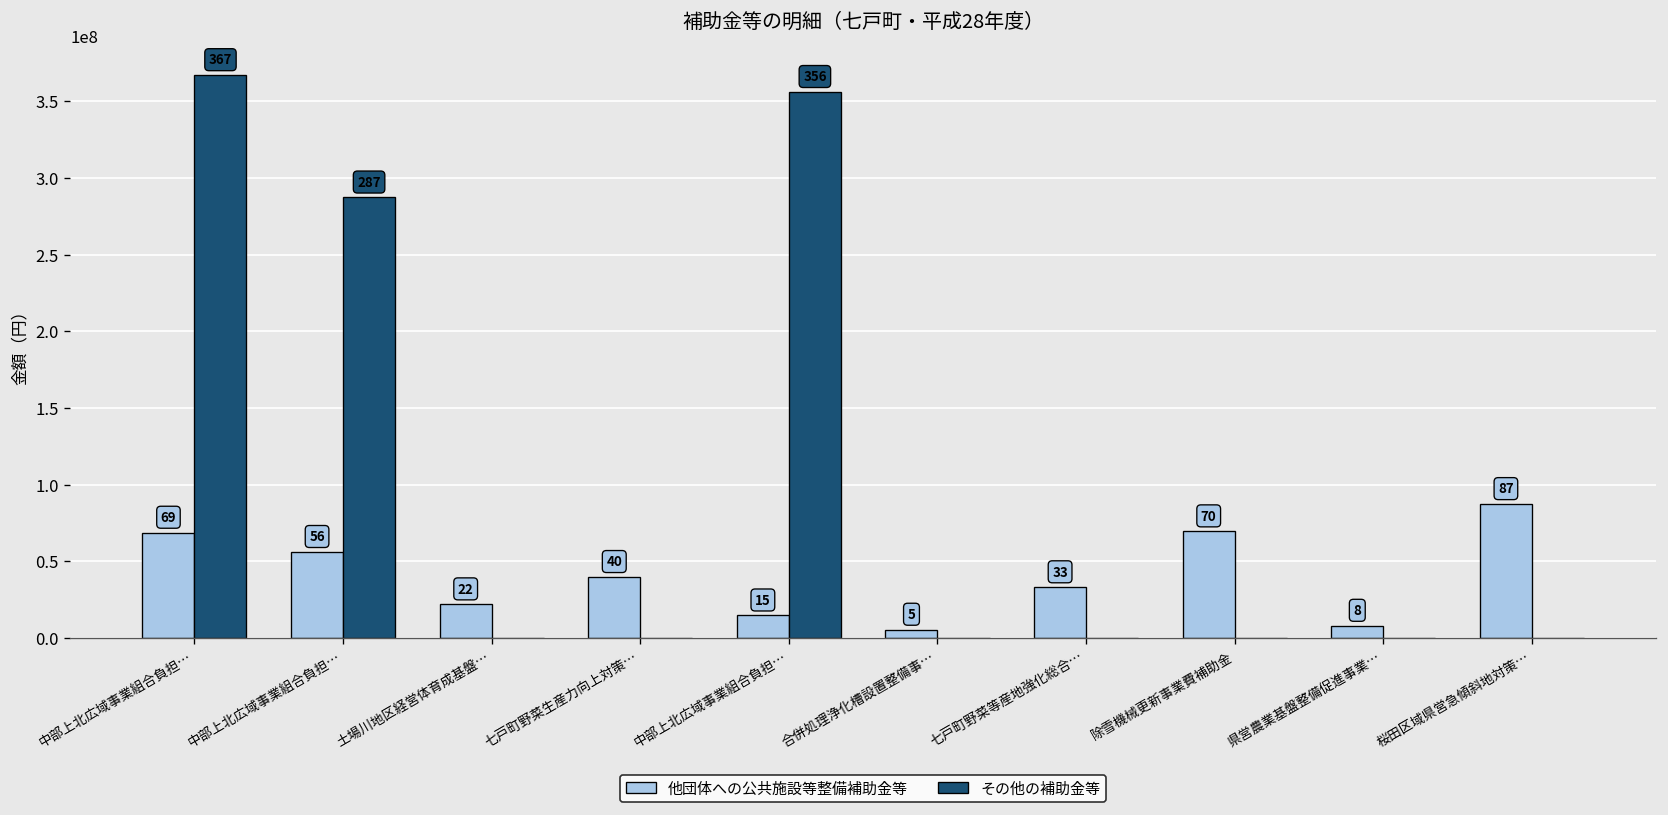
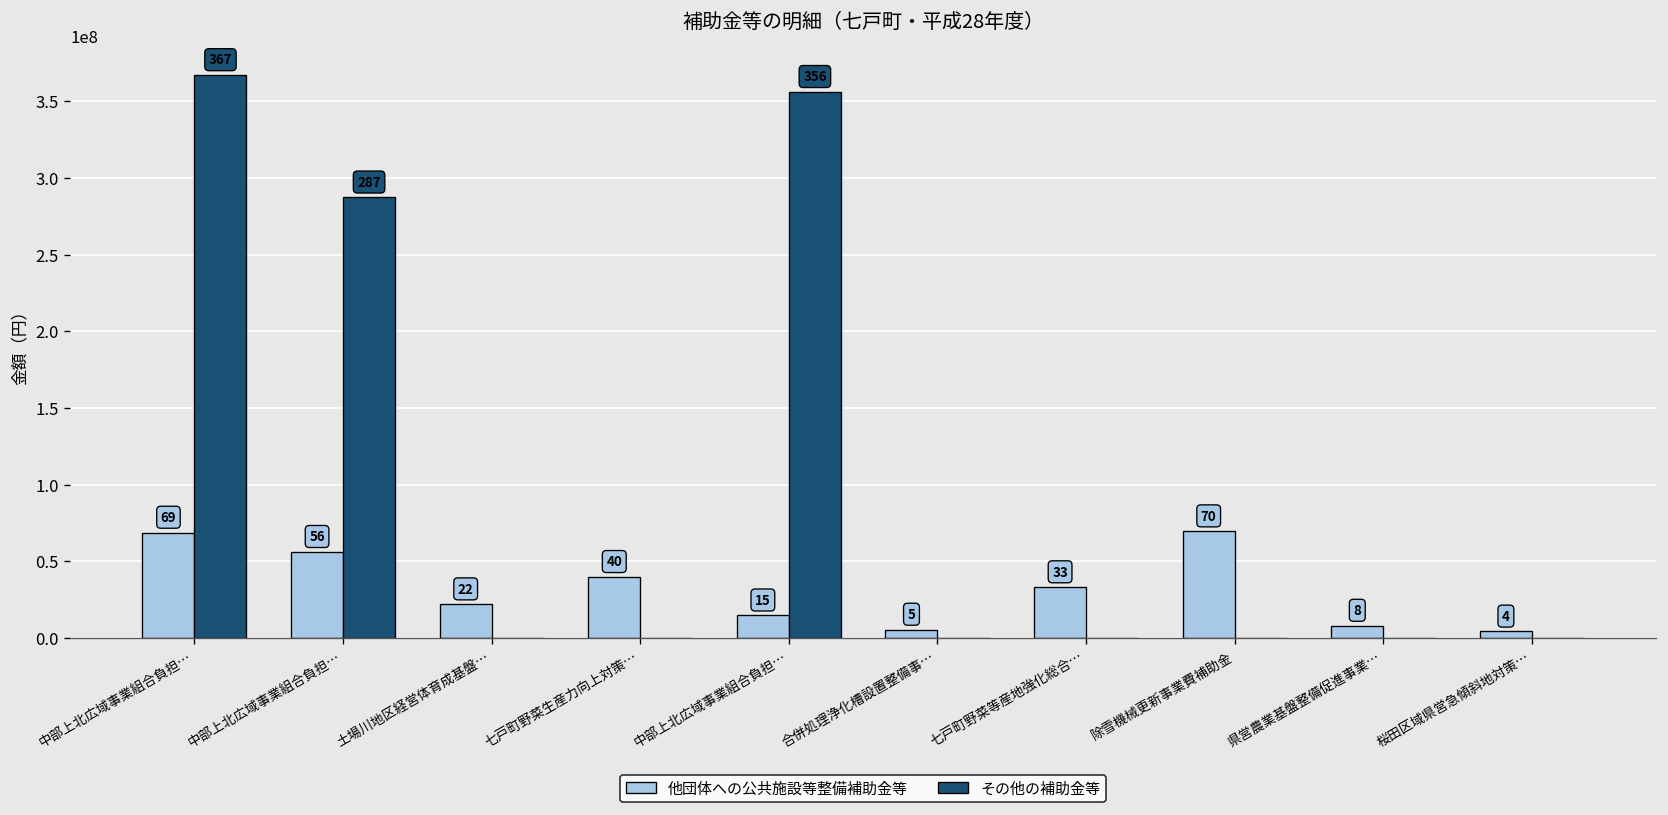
  {
    "他団体への公共施設等整備補助金等": {
-     "桜田区域県営急傾斜地対策…": 87
+     "桜田区域県営急傾斜地対策…": 4
    },
    "その他の補助金等": {
      "土場川地区経営体育成基盤…": 0,
      "七戸町野菜生産力向上対策…": 0,
      "合併処理浄化槽設置整備事…": 0,
      "七戸町野菜等産地強化総合…": 0,
      "除雪機械更新事業費補助金": 0,
      "県営農業基盤整備促進事業…": 0,
      "桜田区域県営急傾斜地対策…": 0
    }
  }
